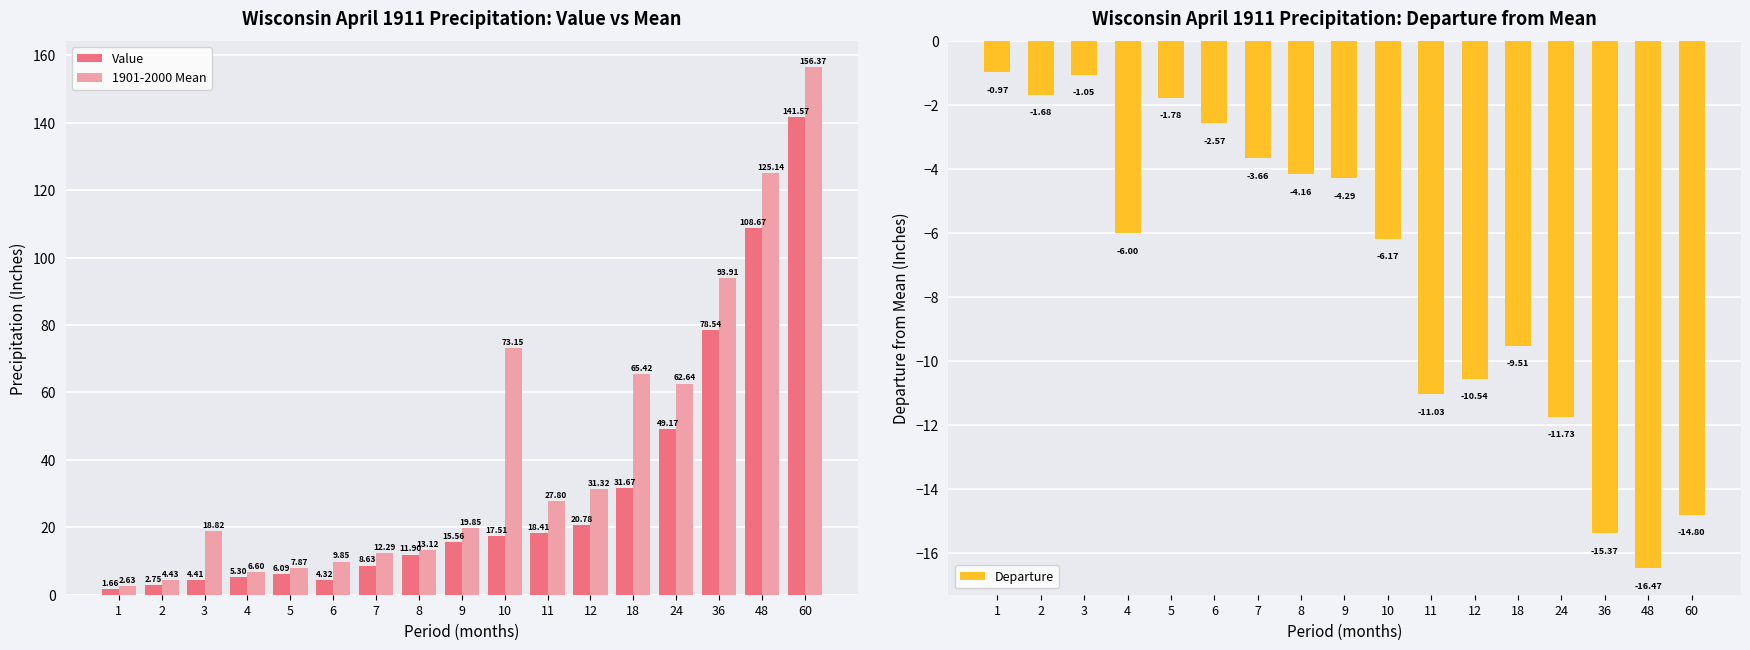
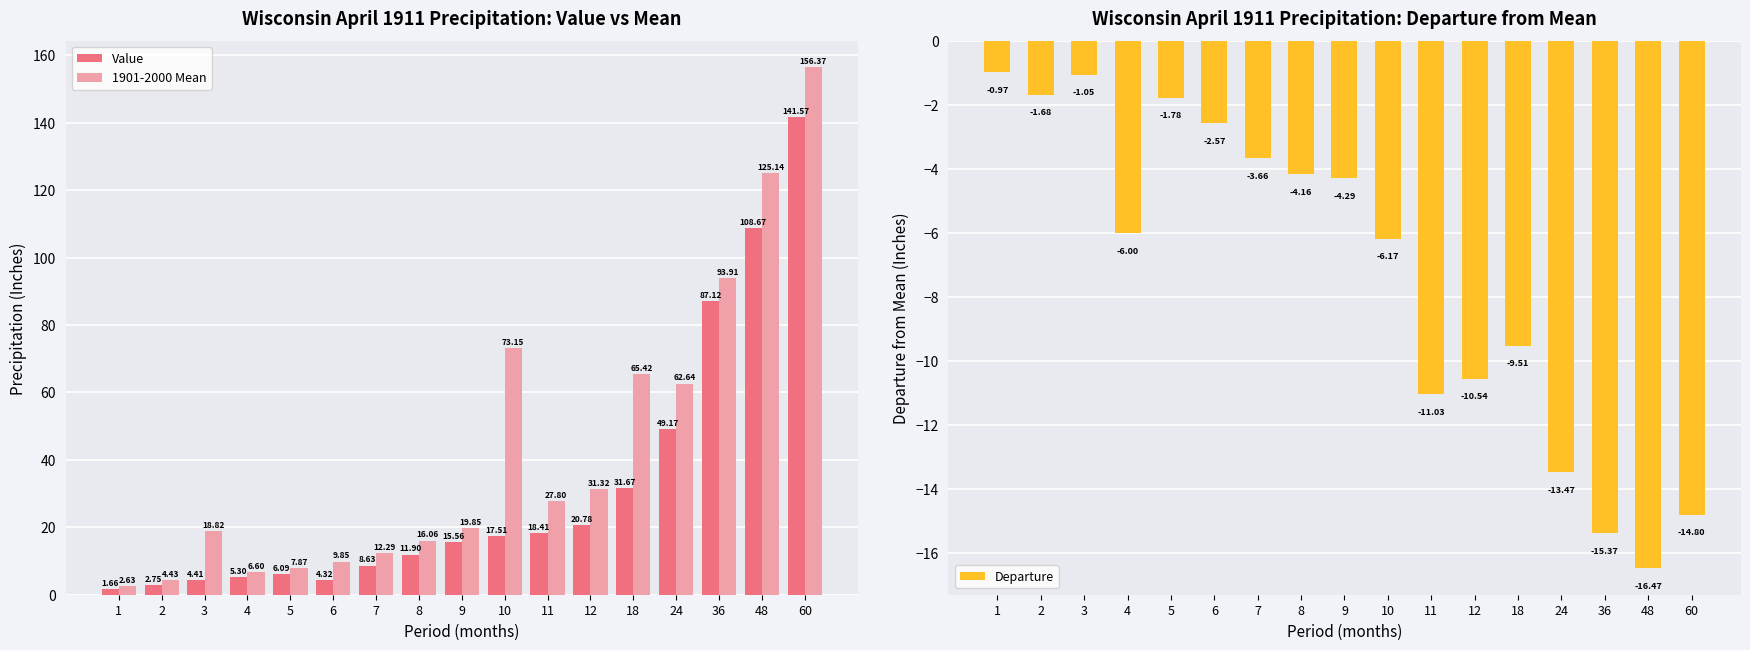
  {
    "Wisconsin April 1911 Precipitation: Value vs Mean": {
      "Value": {
        "1": 1.66,
        "2": 2.75,
        "3": 4.41,
        "4": 5.30,
        "5": 6.09,
        "6": 4.32,
        "7": 8.63,
        "8": 11.90,
        "9": 15.56,
        "10": 17.51,
        "11": 18.41,
        "12": 20.78,
        "18": 31.67,
        "24": 49.17,
-       "36": 78.54,
+       "36": 87.12,
        "48": 108.67,
        "60": 141.57
      },
      "1901-2000 Mean": {
        "1": 2.63,
        "2": 4.43,
        "3": 18.82,
        "4": 6.60,
        "5": 7.87,
        "6": 9.85,
        "7": 12.29,
-       "8": 13.12,
+       "8": 16.06,
        "9": 19.85,
        "10": 73.15,
        "11": 27.80,
        "12": 31.32,
        "18": 65.42,
        "24": 62.64,
        "36": 93.91,
        "48": 125.14,
        "60": 156.37
      }
    },
    "Wisconsin April 1911 Precipitation: Departure from Mean": {
      "1": -0.97,
      "2": -1.68,
      "3": -1.05,
      "4": -6.00,
      "5": -1.78,
      "6": -2.57,
      "7": -3.66,
      "8": -4.16,
      "9": -4.29,
      "10": -6.17,
      "11": -11.03,
      "12": -10.54,
      "18": -9.51,
-     "24": -11.73,
+     "24": -13.47,
      "36": -15.37,
      "48": -16.47,
      "60": -14.80
    }
  }
